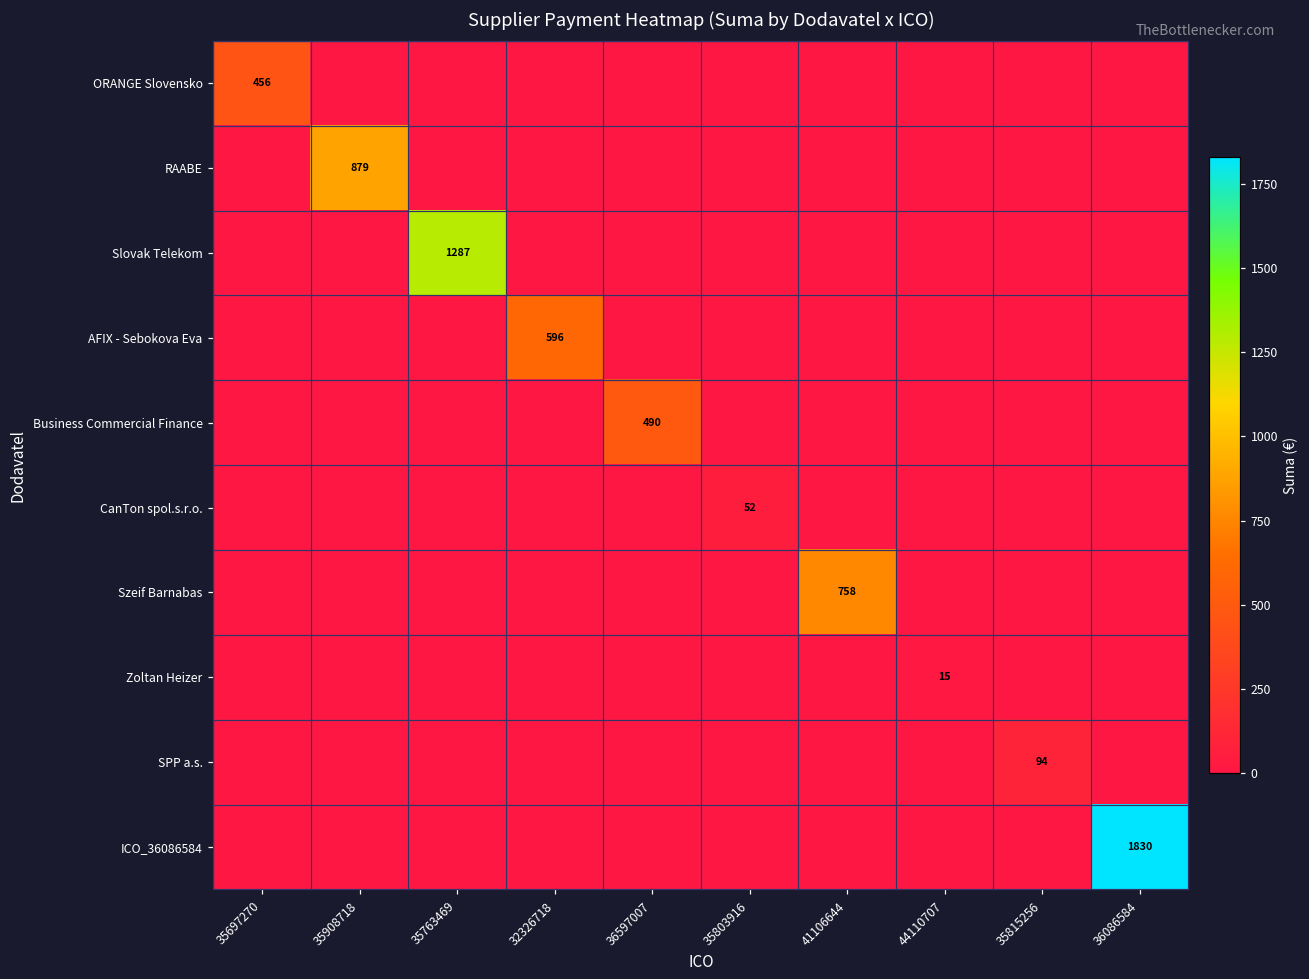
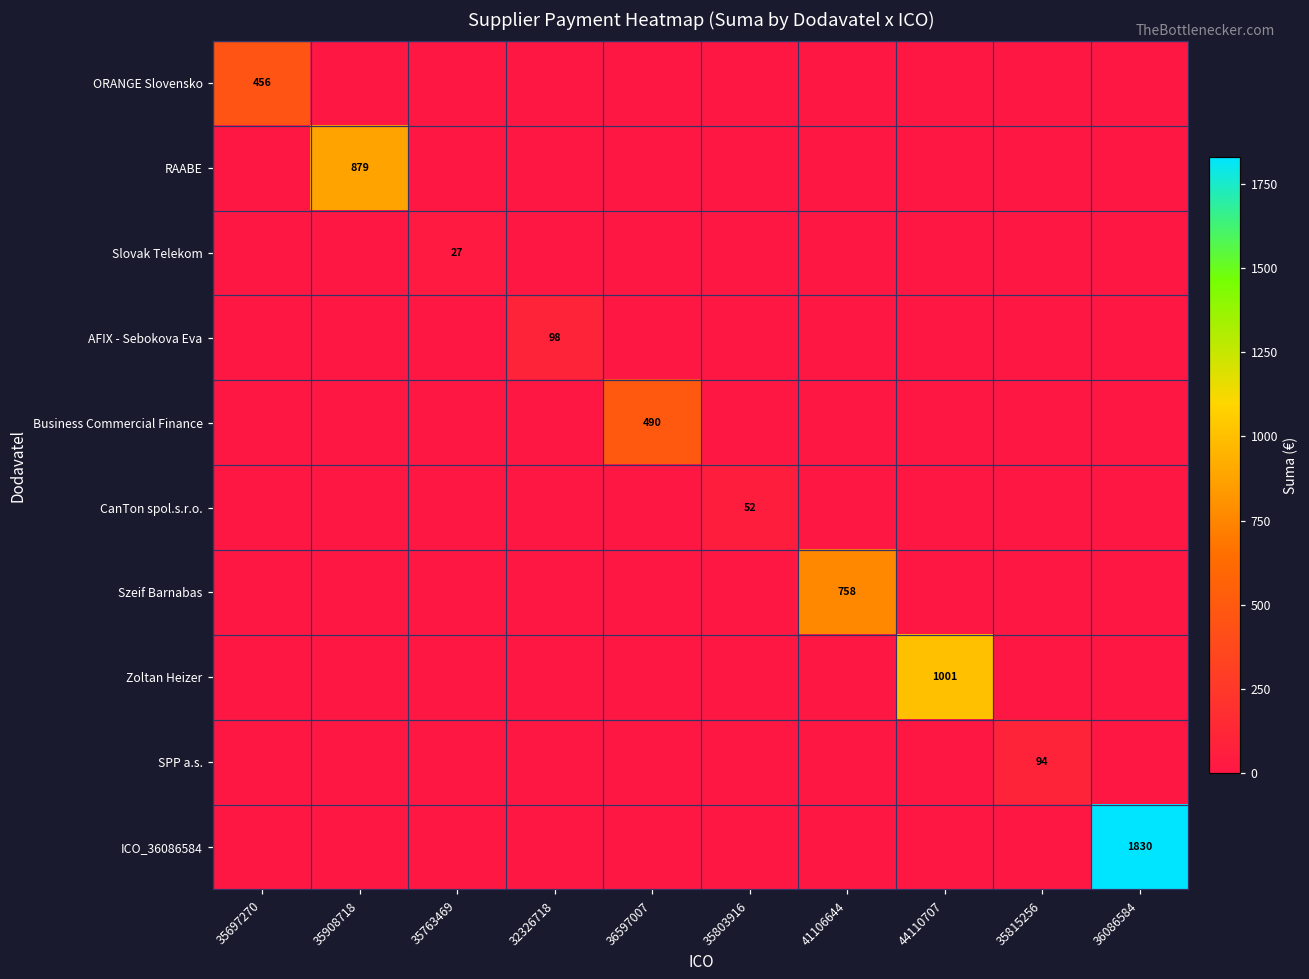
  {
    "ORANGE Slovensko": {
      "35697270": 456
    },
    "RAABE": {
      "35908718": 879
    },
    "Slovak Telekom": {
-     "35763469": 1287
+     "35763469": 27
    },
    "AFIX - Sebokova Eva": {
-     "32326718": 596
+     "32326718": 98
    },
    "Business Commercial Finance": {
      "36597007": 490
    },
    "CanTon spol.s.r.o.": {
      "35803916": 52
    },
    "Szeif Barnabas": {
      "41106644": 758
    },
    "Zoltan Heizer": {
-     "44110707": 15
+     "44110707": 1001
    },
    "SPP a.s.": {
      "35815256": 94
    },
    "ICO_36086584": {
      "36086584": 1830
    }
  }
